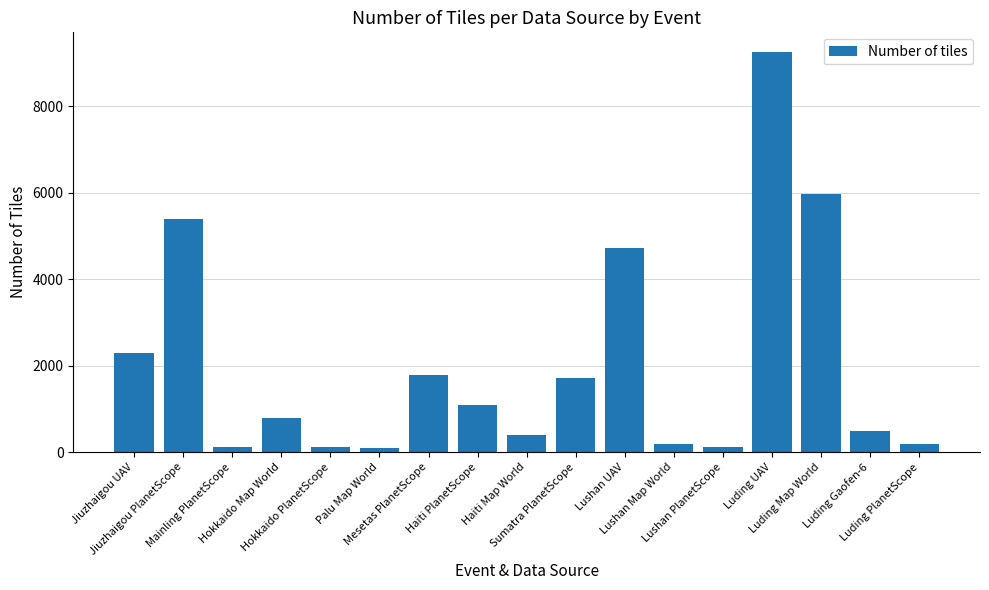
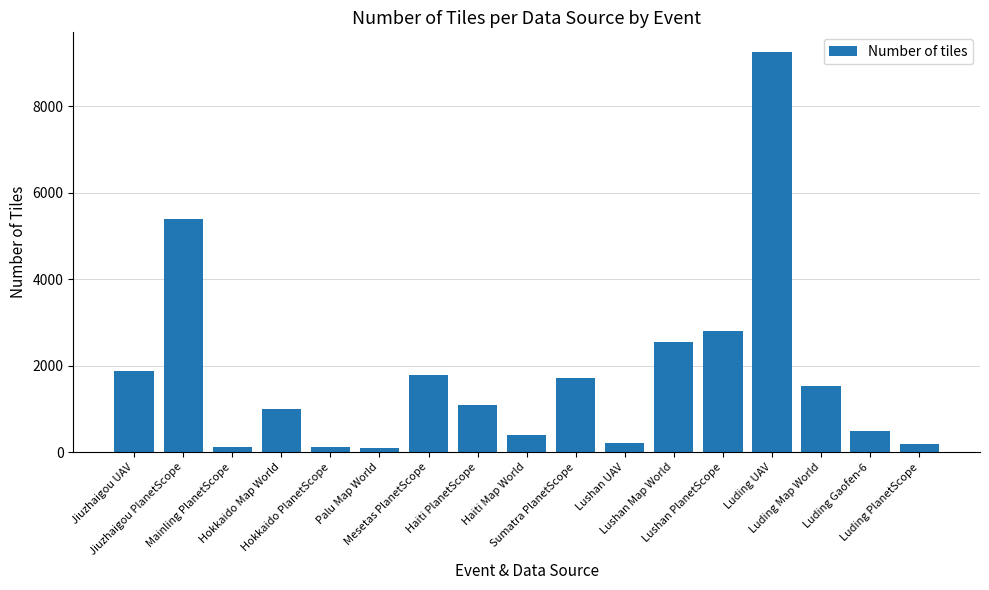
  {
-   "Jiuzhaigou UAV": 2300,
+   "Jiuzhaigou UAV": 1900,
    "Jiuzhaigou PlanetScope": 5400,
    "Mainling PlanetScope": 100,
-   "Hokkaido Map World": 800,
+   "Hokkaido Map World": 1000,
    "Hokkaido PlanetScope": 100,
    "Palu Map World": 100,
    "Mesetas PlanetScope": 1800,
    "Haiti PlanetScope": 1100,
    "Haiti Map World": 400,
    "Sumatra PlanetScope": 1700,
-   "Lushan UAV": 4700,
-   "Lushan Map World": 200,
-   "Lushan PlanetScope": 100,
+   "Lushan UAV": 200,
+   "Lushan Map World": 2500,
+   "Lushan PlanetScope": 2800,
    "Luding UAV": 9300,
-   "Luding Map World": 6000,
+   "Luding Map World": 1500,
    "Luding Gaofen-6": 500,
    "Luding PlanetScope": 200
  }
